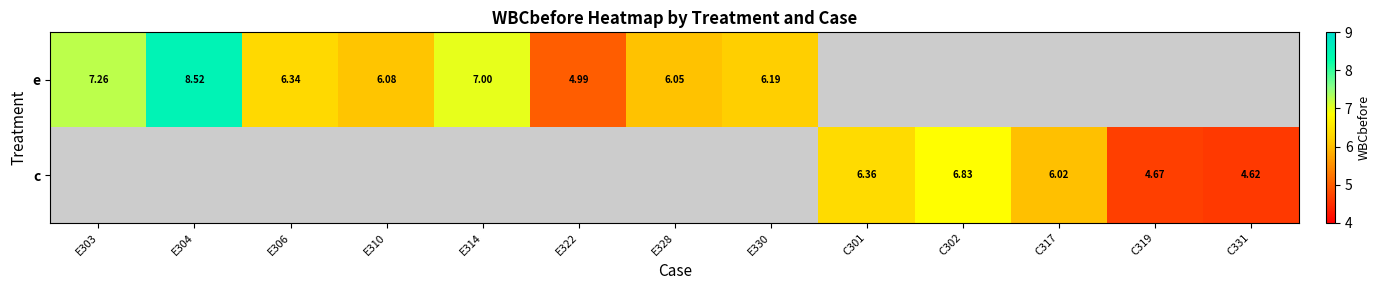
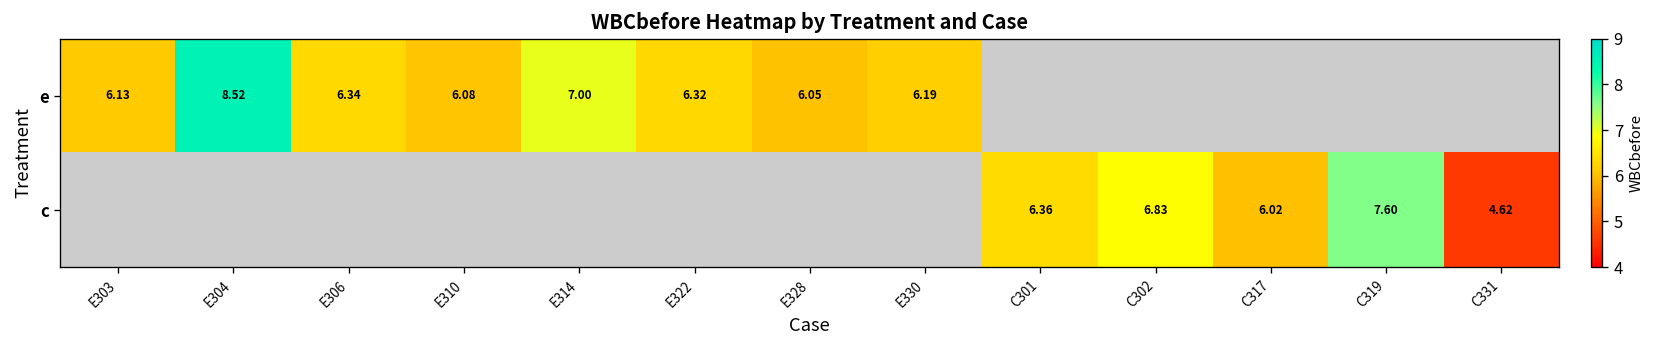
  {
    "e": {
-     "E303": 7.26,
+     "E303": 6.13,
      "E304": 8.52,
      "E306": 6.34,
      "E310": 6.08,
      "E314": 7.00,
-     "E322": 4.99,
+     "E322": 6.32,
      "E328": 6.05,
      "E330": 6.19
    },
    "c": {
      "C301": 6.36,
      "C302": 6.83,
      "C317": 6.02,
-     "C319": 4.67,
+     "C319": 7.60,
      "C331": 4.62
    }
  }
